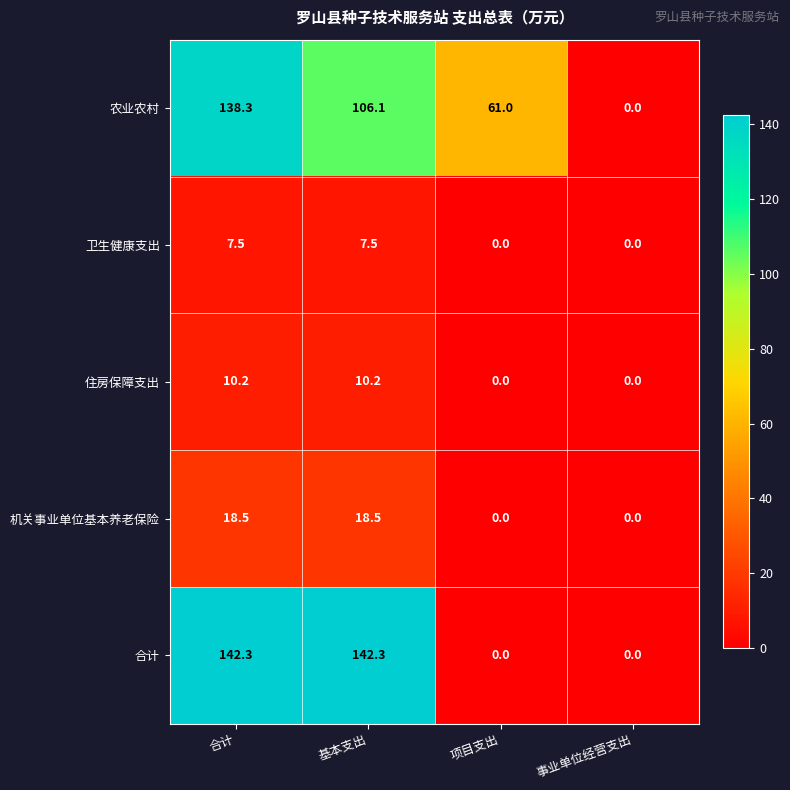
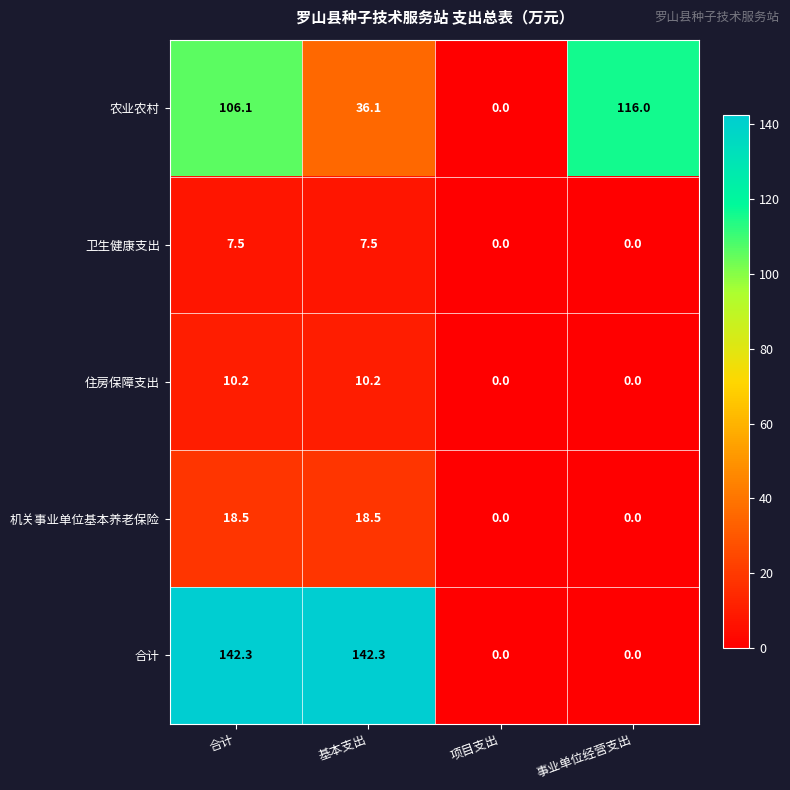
  {
    "农业农村": {
-     "合计": 138.3,
-     "基本支出": 106.1,
-     "项目支出": 61.0,
-     "事业单位经营支出": 0.0
+     "合计": 106.1,
+     "基本支出": 36.1,
+     "项目支出": 0.0,
+     "事业单位经营支出": 116.0
    },
    "卫生健康支出": {
      "合计": 7.5,
      "基本支出": 7.5,
      "项目支出": 0.0,
      "事业单位经营支出": 0.0
    },
    "住房保障支出": {
      "合计": 10.2,
      "基本支出": 10.2,
      "项目支出": 0.0,
      "事业单位经营支出": 0.0
    },
    "机关事业单位基本养老保险": {
      "合计": 18.5,
      "基本支出": 18.5,
      "项目支出": 0.0,
      "事业单位经营支出": 0.0
    },
    "合计": {
      "合计": 142.3,
      "基本支出": 142.3,
      "项目支出": 0.0,
      "事业单位经营支出": 0.0
    }
  }
